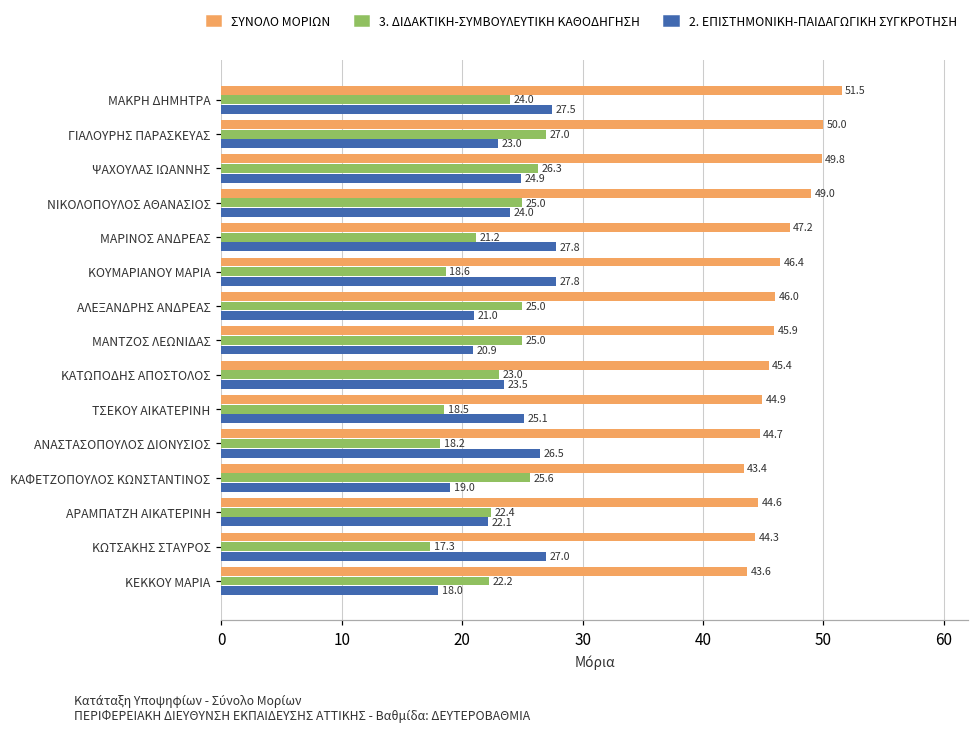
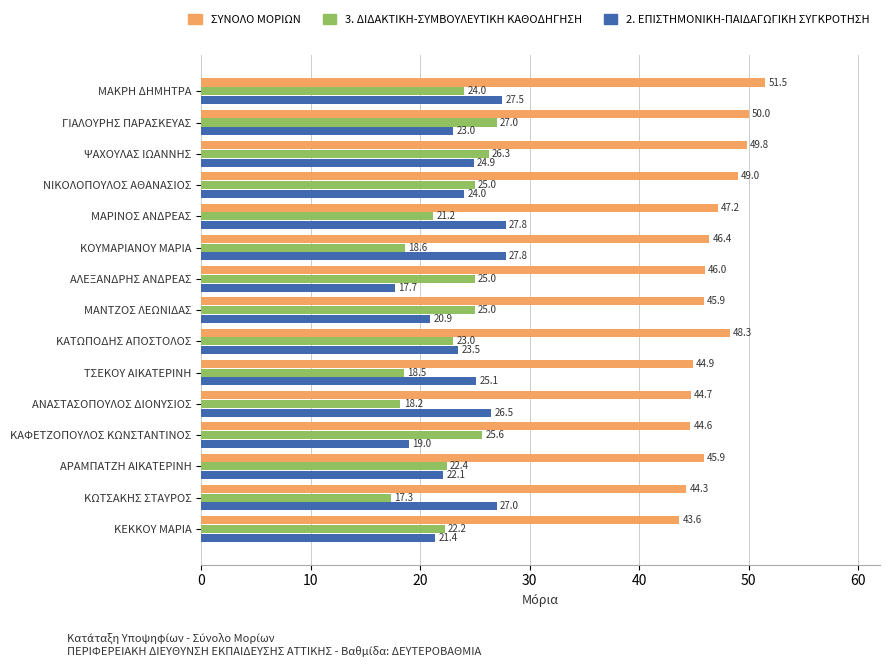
  {
    "ΣΥΝΟΛΟ ΜΟΡΙΩΝ": {
      "ΜΑΚΡΗ ΔΗΜΗΤΡΑ": 51.5,
      "ΓΙΑΛΟΥΡΗΣ ΠΑΡΑΣΚΕΥΑΣ": 50.0,
      "ΨΑΧΟΥΛΑΣ ΙΩΑΝΝΗΣ": 49.8,
      "ΝΙΚΟΛΟΠΟΥΛΟΣ ΑΘΑΝΑΣΙΟΣ": 49.0,
      "ΜΑΡΙΝΟΣ ΑΝΔΡΕΑΣ": 47.2,
      "ΚΟΥΜΑΡΙΑΝΟΥ ΜΑΡΙΑ": 46.4,
      "ΑΛΕΞΑΝΔΡΗΣ ΑΝΔΡΕΑΣ": 46.0,
      "ΜΑΝΤΖΟΣ ΛΕΩΝΙΔΑΣ": 45.9,
-     "ΚΑΤΩΠΟΔΗΣ ΑΠΟΣΤΟΛΟΣ": 45.4,
+     "ΚΑΤΩΠΟΔΗΣ ΑΠΟΣΤΟΛΟΣ": 48.3,
      "ΤΣΕΚΟΥ ΑΙΚΑΤΕΡΙΝΗ": 44.9,
      "ΑΝΑΣΤΑΣΟΠΟΥΛΟΣ ΔΙΟΝΥΣΙΟΣ": 44.7,
-     "ΚΑΦΕΤΖΟΠΟΥΛΟΣ ΚΩΝΣΤΑΝΤΙΝΟΣ": 43.4,
-     "ΑΡΑΜΠΑΤΖΗ ΑΙΚΑΤΕΡΙΝΗ": 44.6,
+     "ΚΑΦΕΤΖΟΠΟΥΛΟΣ ΚΩΝΣΤΑΝΤΙΝΟΣ": 44.6,
+     "ΑΡΑΜΠΑΤΖΗ ΑΙΚΑΤΕΡΙΝΗ": 45.9,
      "ΚΩΤΣΑΚΗΣ ΣΤΑΥΡΟΣ": 44.3,
      "ΚΕΚΚΟΥ ΜΑΡΙΑ": 43.6
    },
    "3. ΔΙΔΑΚΤΙΚΗ-ΣΥΜΒΟΥΛΕΥΤΙΚΗ ΚΑΘΟΔΗΓΗΣΗ": {
      "ΜΑΚΡΗ ΔΗΜΗΤΡΑ": 24.0,
      "ΓΙΑΛΟΥΡΗΣ ΠΑΡΑΣΚΕΥΑΣ": 27.0,
      "ΨΑΧΟΥΛΑΣ ΙΩΑΝΝΗΣ": 26.3,
      "ΝΙΚΟΛΟΠΟΥΛΟΣ ΑΘΑΝΑΣΙΟΣ": 25.0,
      "ΜΑΡΙΝΟΣ ΑΝΔΡΕΑΣ": 21.2,
      "ΚΟΥΜΑΡΙΑΝΟΥ ΜΑΡΙΑ": 18.6,
      "ΑΛΕΞΑΝΔΡΗΣ ΑΝΔΡΕΑΣ": 25.0,
      "ΜΑΝΤΖΟΣ ΛΕΩΝΙΔΑΣ": 25.0,
      "ΚΑΤΩΠΟΔΗΣ ΑΠΟΣΤΟΛΟΣ": 23.0,
      "ΤΣΕΚΟΥ ΑΙΚΑΤΕΡΙΝΗ": 18.5,
      "ΑΝΑΣΤΑΣΟΠΟΥΛΟΣ ΔΙΟΝΥΣΙΟΣ": 18.2,
      "ΚΑΦΕΤΖΟΠΟΥΛΟΣ ΚΩΝΣΤΑΝΤΙΝΟΣ": 25.6,
      "ΑΡΑΜΠΑΤΖΗ ΑΙΚΑΤΕΡΙΝΗ": 22.4,
      "ΚΩΤΣΑΚΗΣ ΣΤΑΥΡΟΣ": 17.3,
      "ΚΕΚΚΟΥ ΜΑΡΙΑ": 22.2
    },
    "2. ΕΠΙΣΤΗΜΟΝΙΚΗ-ΠΑΙΔΑΓΩΓΙΚΗ ΣΥΓΚΡΟΤΗΣΗ": {
      "ΜΑΚΡΗ ΔΗΜΗΤΡΑ": 27.5,
      "ΓΙΑΛΟΥΡΗΣ ΠΑΡΑΣΚΕΥΑΣ": 23.0,
      "ΨΑΧΟΥΛΑΣ ΙΩΑΝΝΗΣ": 24.9,
      "ΝΙΚΟΛΟΠΟΥΛΟΣ ΑΘΑΝΑΣΙΟΣ": 24.0,
      "ΜΑΡΙΝΟΣ ΑΝΔΡΕΑΣ": 27.8,
      "ΚΟΥΜΑΡΙΑΝΟΥ ΜΑΡΙΑ": 27.8,
-     "ΑΛΕΞΑΝΔΡΗΣ ΑΝΔΡΕΑΣ": 21.0,
+     "ΑΛΕΞΑΝΔΡΗΣ ΑΝΔΡΕΑΣ": 17.7,
      "ΜΑΝΤΖΟΣ ΛΕΩΝΙΔΑΣ": 20.9,
      "ΚΑΤΩΠΟΔΗΣ ΑΠΟΣΤΟΛΟΣ": 23.5,
      "ΤΣΕΚΟΥ ΑΙΚΑΤΕΡΙΝΗ": 25.1,
      "ΑΝΑΣΤΑΣΟΠΟΥΛΟΣ ΔΙΟΝΥΣΙΟΣ": 26.5,
      "ΚΑΦΕΤΖΟΠΟΥΛΟΣ ΚΩΝΣΤΑΝΤΙΝΟΣ": 19.0,
      "ΑΡΑΜΠΑΤΖΗ ΑΙΚΑΤΕΡΙΝΗ": 22.1,
      "ΚΩΤΣΑΚΗΣ ΣΤΑΥΡΟΣ": 27.0,
-     "ΚΕΚΚΟΥ ΜΑΡΙΑ": 18.0
+     "ΚΕΚΚΟΥ ΜΑΡΙΑ": 21.4
    }
  }
